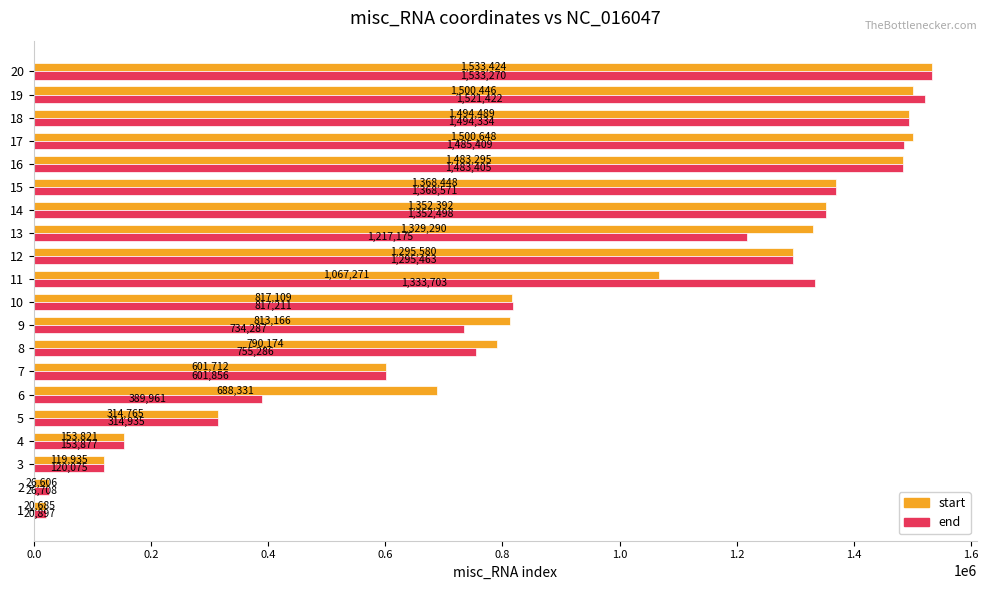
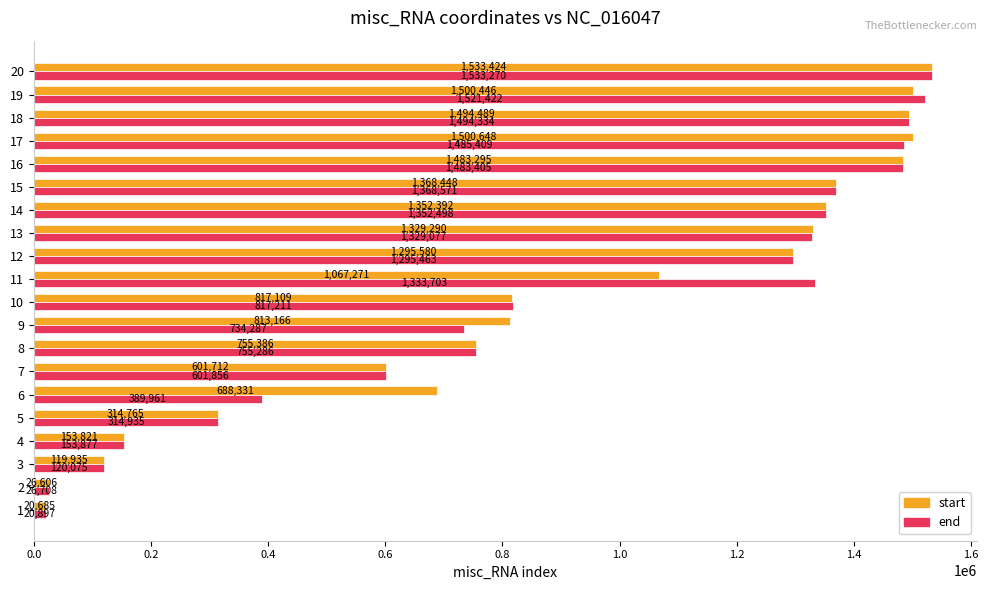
  {
    "start": {
      "11": "1,067,271",
      "9": "813,166",
-     "8": "790,174",
+     "8": "755,386",
      "6": "688,331"
    },
    "end": {
-     "13": "1,217,175",
+     "13": "1,329,077",
      "11": "1,333,703",
      "9": "734,287",
      "6": "389,961"
    }
  }
